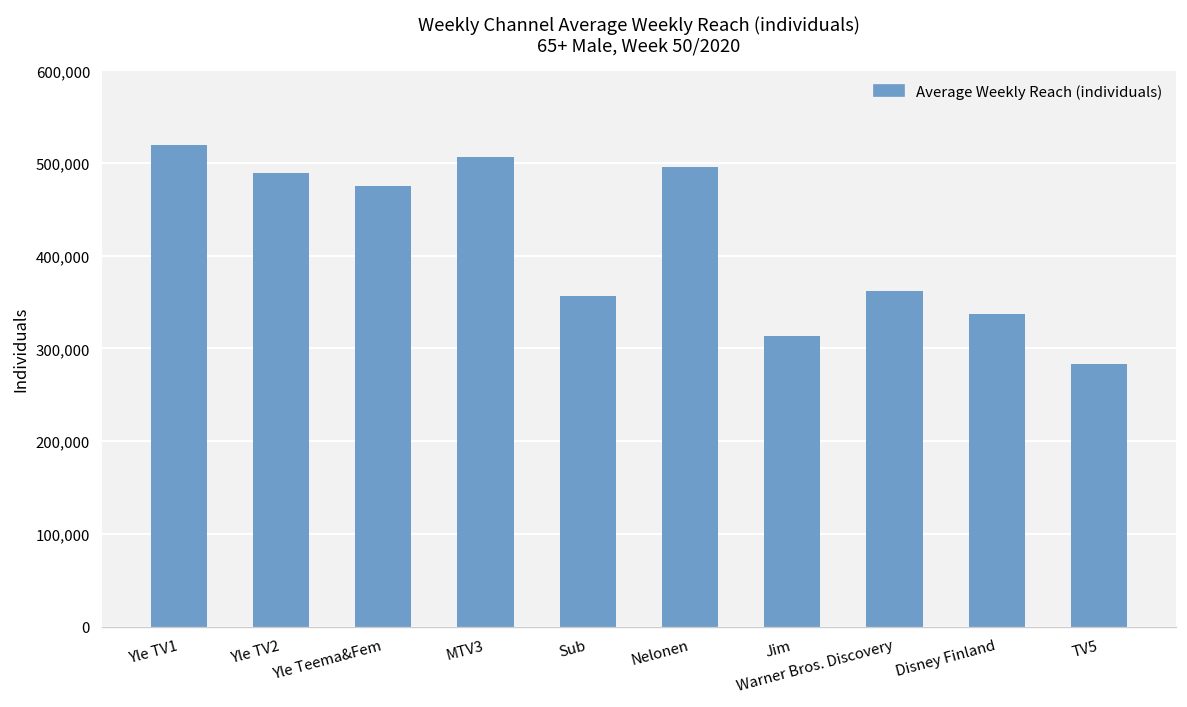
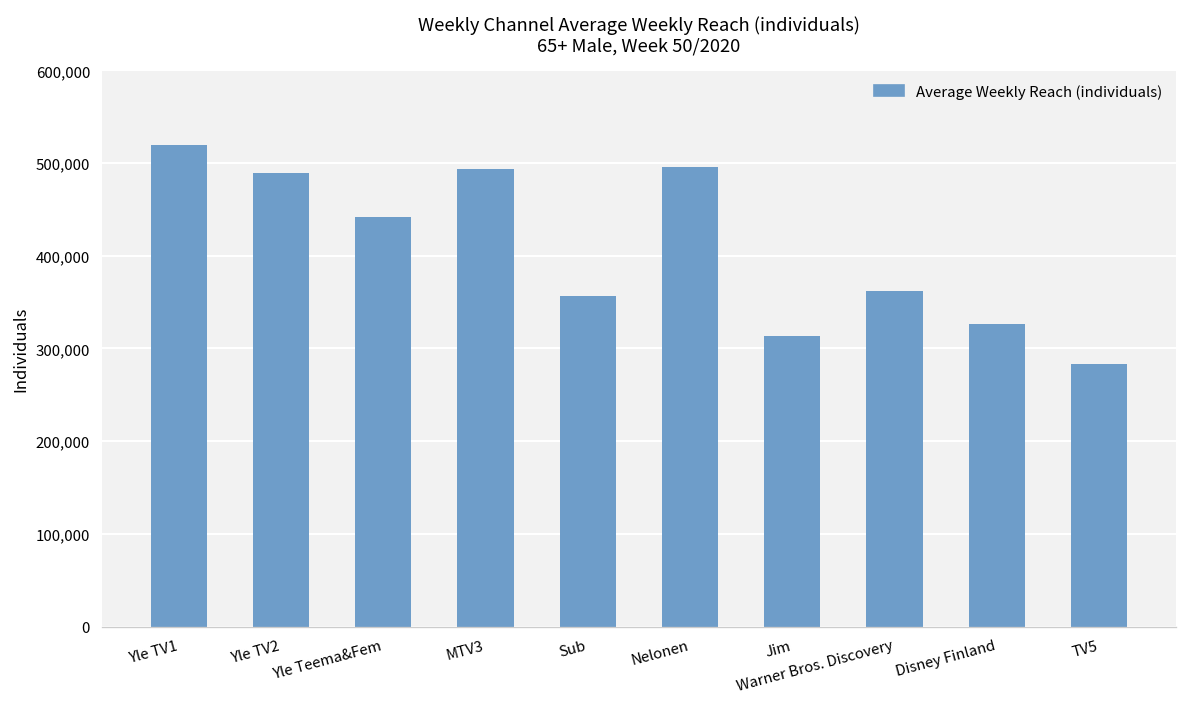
  {
    "Yle TV1": "520,000",
    "Yle TV2": "490,000",
-   "Yle Teema&Fem": "480,000",
-   "MTV3": "510,000",
+   "Yle Teema&Fem": "440,000",
+   "MTV3": "490,000",
    "Sub": "360,000",
    "Nelonen": "500,000",
    "Jim": "310,000",
    "Warner Bros. Discovery": "360,000",
-   "Disney Finland": "340,000",
+   "Disney Finland": "330,000",
    "TV5": "280,000"
  }
